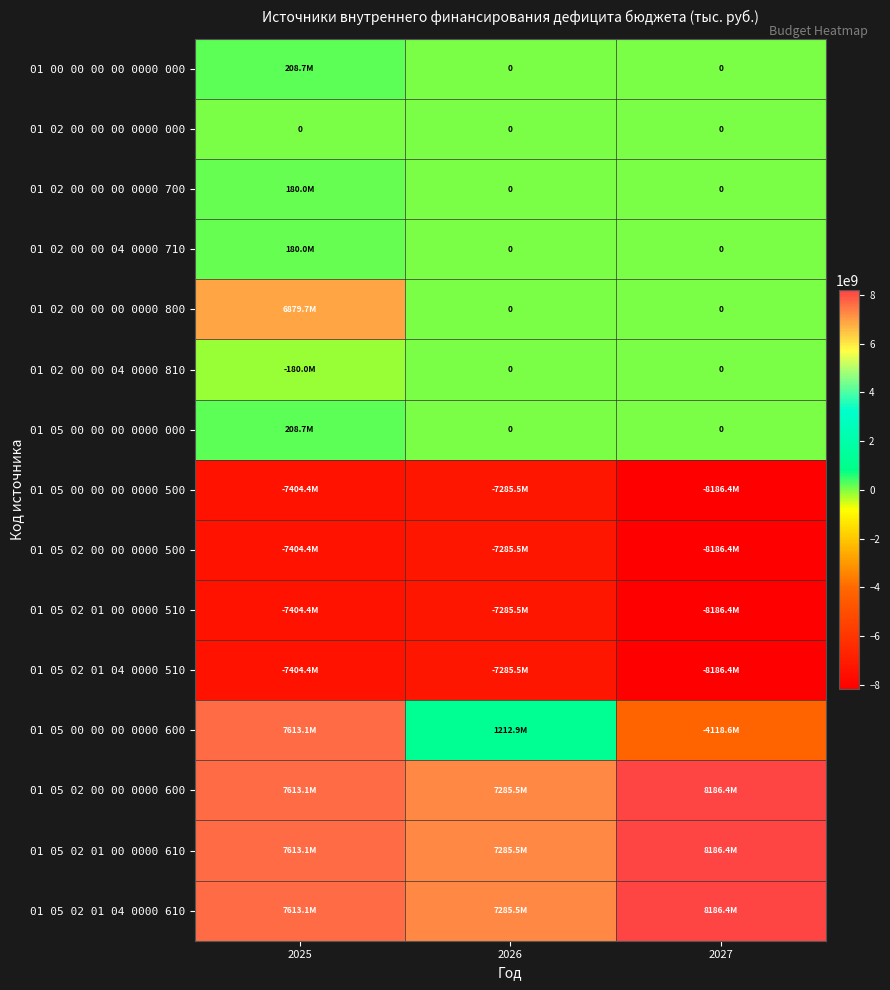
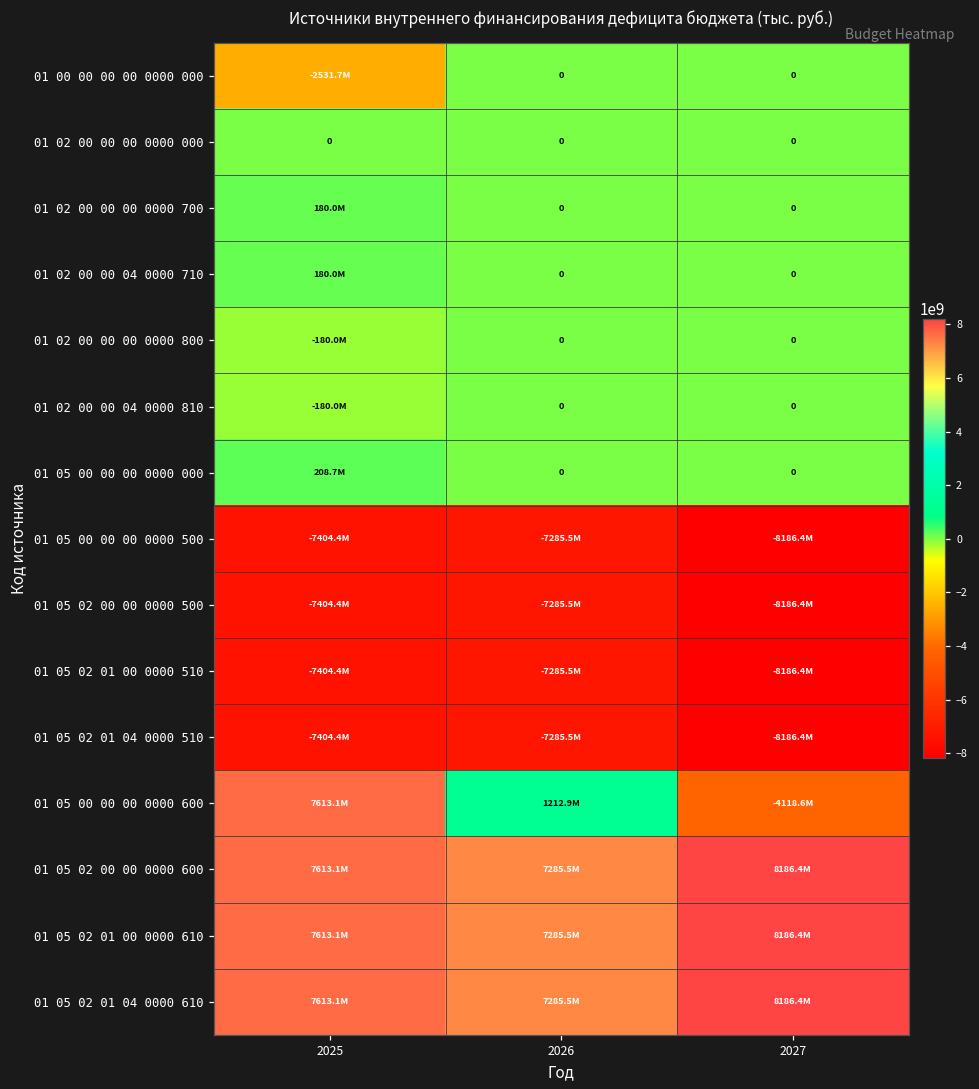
  {
    "01 00 00 00 00 0000 000": {
-     "2025": "208.7M",
+     "2025": "-2531.7M",
      "2026": "0",
      "2027": "0"
    },
    "01 02 00 00 00 0000 000": {
      "2025": "0",
      "2026": "0",
      "2027": "0"
    },
    "01 02 00 00 00 0000 700": {
      "2025": "180.0M",
      "2026": "0",
      "2027": "0"
    },
    "01 02 00 00 04 0000 710": {
      "2025": "180.0M",
      "2026": "0",
      "2027": "0"
    },
    "01 02 00 00 00 0000 800": {
-     "2025": "6879.7M",
+     "2025": "-180.0M",
      "2026": "0",
      "2027": "0"
    },
    "01 02 00 00 04 0000 810": {
      "2025": "-180.0M",
      "2026": "0",
      "2027": "0"
    },
    "01 05 00 00 00 0000 000": {
      "2025": "208.7M",
      "2026": "0",
      "2027": "0"
    },
    "01 05 00 00 00 0000 500": {
      "2025": "-7404.4M",
      "2026": "-7285.5M",
      "2027": "-8186.4M"
    },
    "01 05 02 00 00 0000 500": {
      "2025": "-7404.4M",
      "2026": "-7285.5M",
      "2027": "-8186.4M"
    },
    "01 05 02 01 00 0000 510": {
      "2025": "-7404.4M",
      "2026": "-7285.5M",
      "2027": "-8186.4M"
    },
    "01 05 02 01 04 0000 510": {
      "2025": "-7404.4M",
      "2026": "-7285.5M",
      "2027": "-8186.4M"
    },
    "01 05 00 00 00 0000 600": {
      "2025": "7613.1M",
      "2026": "1212.9M",
      "2027": "-4118.6M"
    },
    "01 05 02 00 00 0000 600": {
      "2025": "7613.1M",
      "2026": "7285.5M",
      "2027": "8186.4M"
    },
    "01 05 02 01 00 0000 610": {
      "2025": "7613.1M",
      "2026": "7285.5M",
      "2027": "8186.4M"
    },
    "01 05 02 01 04 0000 610": {
      "2025": "7613.1M",
      "2026": "7285.5M",
      "2027": "8186.4M"
    }
  }
